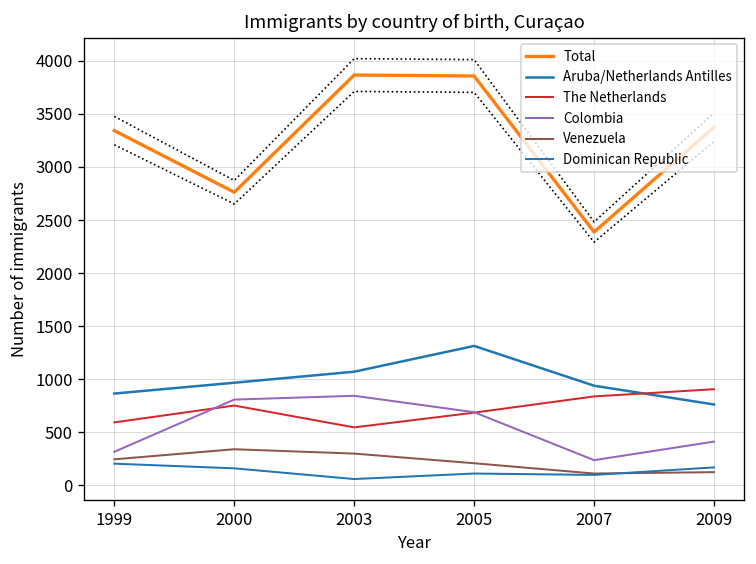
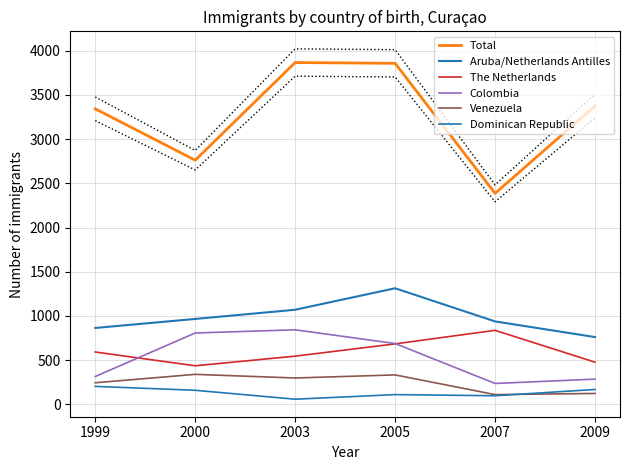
  {
    "Total": {
      "1999": 3300,
      "2000": 2800,
      "2003": 3900,
      "2005": 3900,
      "2007": 2400
    },
    "The Netherlands": {
      "1999": 600,
-     "2000": 800,
+     "2000": 400,
      "2003": 500,
      "2007": 800,
-     "2009": 900
+     "2009": 500
    },
    "Colombia": {
      "1999": 300,
      "2000": 800,
      "2003": 800,
      "2007": 200,
-     "2009": 400
+     "2009": 300
    },
    "Venezuela": {
      "1999": 200,
      "2000": 300,
      "2003": 300,
-     "2005": 200,
+     "2005": 300,
      "2009": 100
    }
  }
